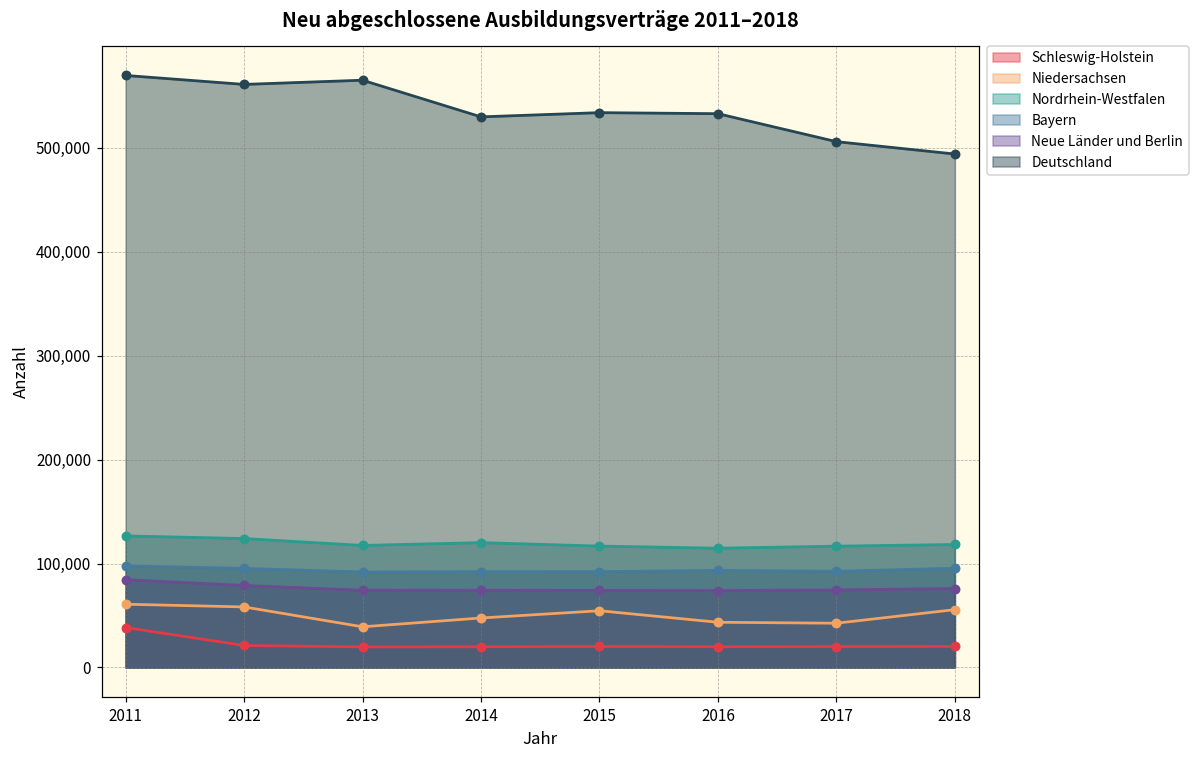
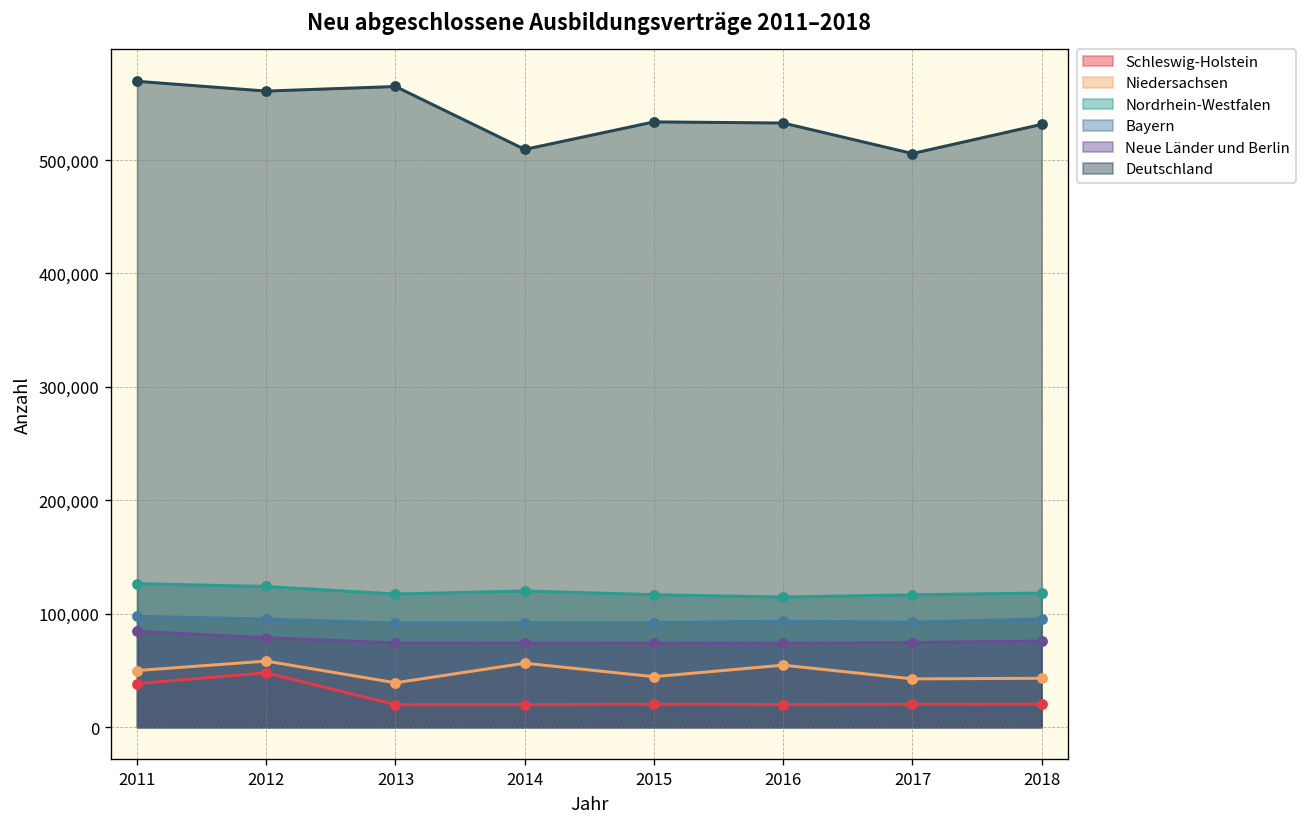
  {
    "Schleswig-Holstein": {
      "2011": "40,000",
-     "2012": "20,000",
+     "2012": "50,000",
      "2013": "20,000",
      "2014": "20,000",
      "2015": "20,000",
      "2016": "20,000",
      "2017": "20,000",
      "2018": "20,000"
    },
    "Niedersachsen": {
-     "2011": "60,000",
+     "2011": "50,000",
      "2012": "60,000",
      "2013": "40,000",
-     "2014": "50,000",
-     "2015": "50,000",
-     "2016": "40,000",
+     "2014": "60,000",
+     "2015": "40,000",
+     "2016": "50,000",
      "2017": "40,000",
-     "2018": "60,000"
+     "2018": "40,000"
    },
    "Deutschland": {
      "2011": "570,000",
      "2012": "560,000",
      "2013": "560,000",
-     "2014": "530,000",
+     "2014": "510,000",
      "2015": "530,000",
      "2016": "530,000",
      "2017": "510,000",
-     "2018": "490,000"
+     "2018": "530,000"
    }
  }
